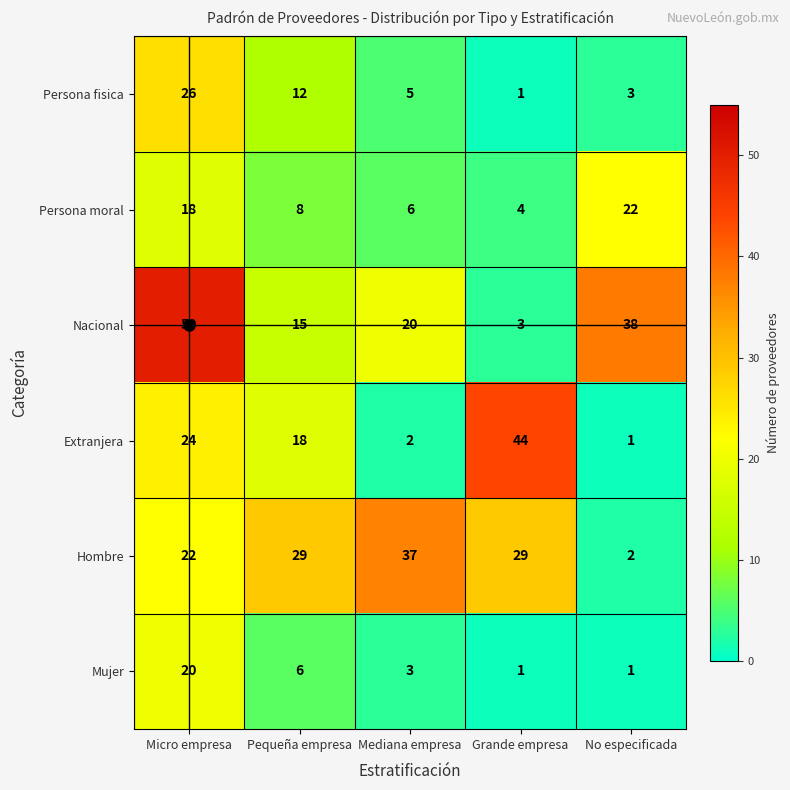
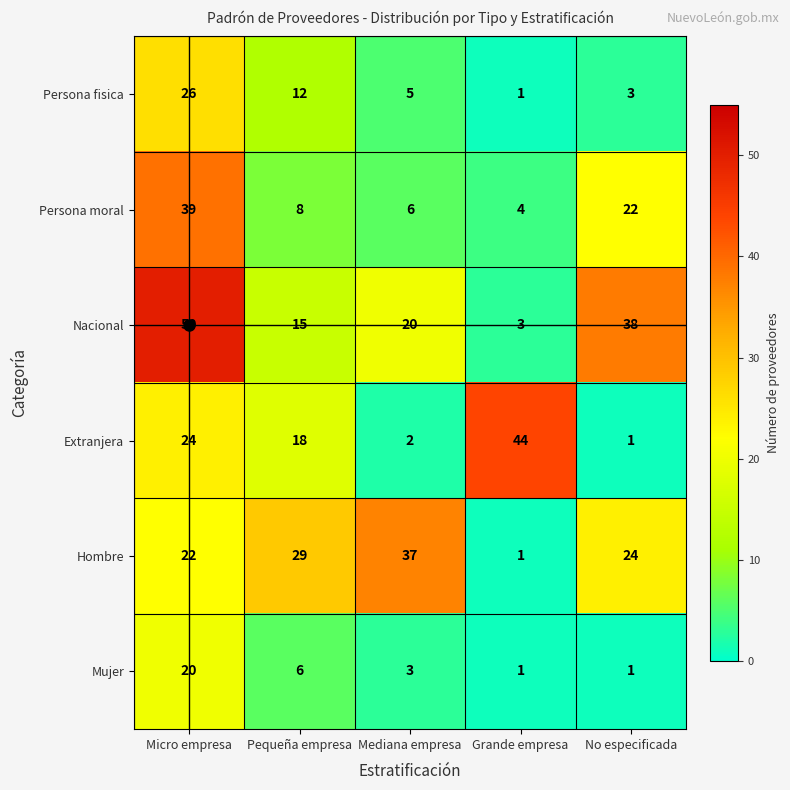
  {
    "Persona fisica": {
      "Micro empresa": 26,
      "Pequeña empresa": 12,
      "Mediana empresa": 5,
      "Grande empresa": 1,
      "No especificada": 3
    },
    "Persona moral": {
-     "Micro empresa": 18,
+     "Micro empresa": 39,
      "Pequeña empresa": 8,
      "Mediana empresa": 6,
      "Grande empresa": 4,
      "No especificada": 22
    },
    "Nacional": {
      "Pequeña empresa": 15,
      "Mediana empresa": 20,
      "Grande empresa": 3,
      "No especificada": 38
    },
    "Extranjera": {
      "Micro empresa": 24,
      "Pequeña empresa": 18,
      "Mediana empresa": 2,
      "Grande empresa": 44,
      "No especificada": 1
    },
    "Hombre": {
      "Micro empresa": 22,
      "Pequeña empresa": 29,
      "Mediana empresa": 37,
-     "Grande empresa": 29,
-     "No especificada": 2
+     "Grande empresa": 1,
+     "No especificada": 24
    },
    "Mujer": {
      "Micro empresa": 20,
      "Pequeña empresa": 6,
      "Mediana empresa": 3,
      "Grande empresa": 1,
      "No especificada": 1
    }
  }
